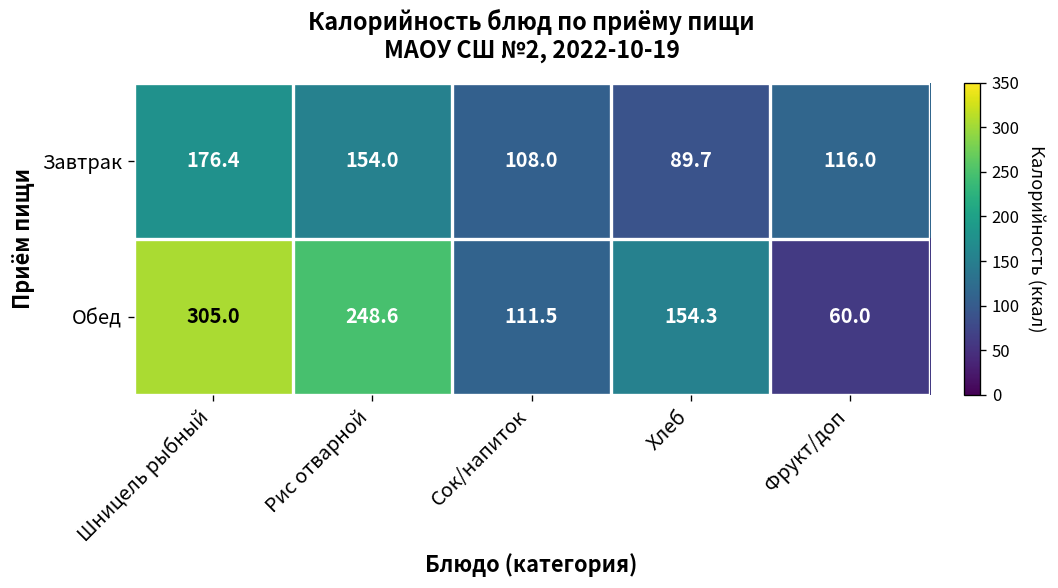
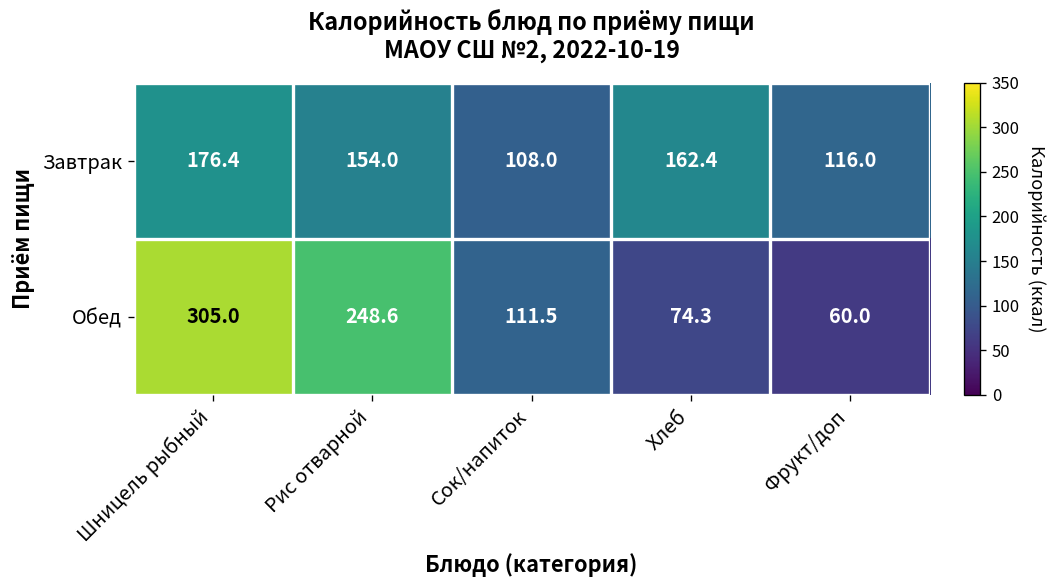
  {
    "Завтрак": {
      "Шницель рыбный": 176.4,
      "Рис отварной": 154.0,
      "Сок/напиток": 108.0,
-     "Хлеб": 89.7,
+     "Хлеб": 162.4,
      "Фрукт/доп": 116.0
    },
    "Обед": {
      "Шницель рыбный": 305.0,
      "Рис отварной": 248.6,
      "Сок/напиток": 111.5,
-     "Хлеб": 154.3,
+     "Хлеб": 74.3,
      "Фрукт/доп": 60.0
    }
  }
